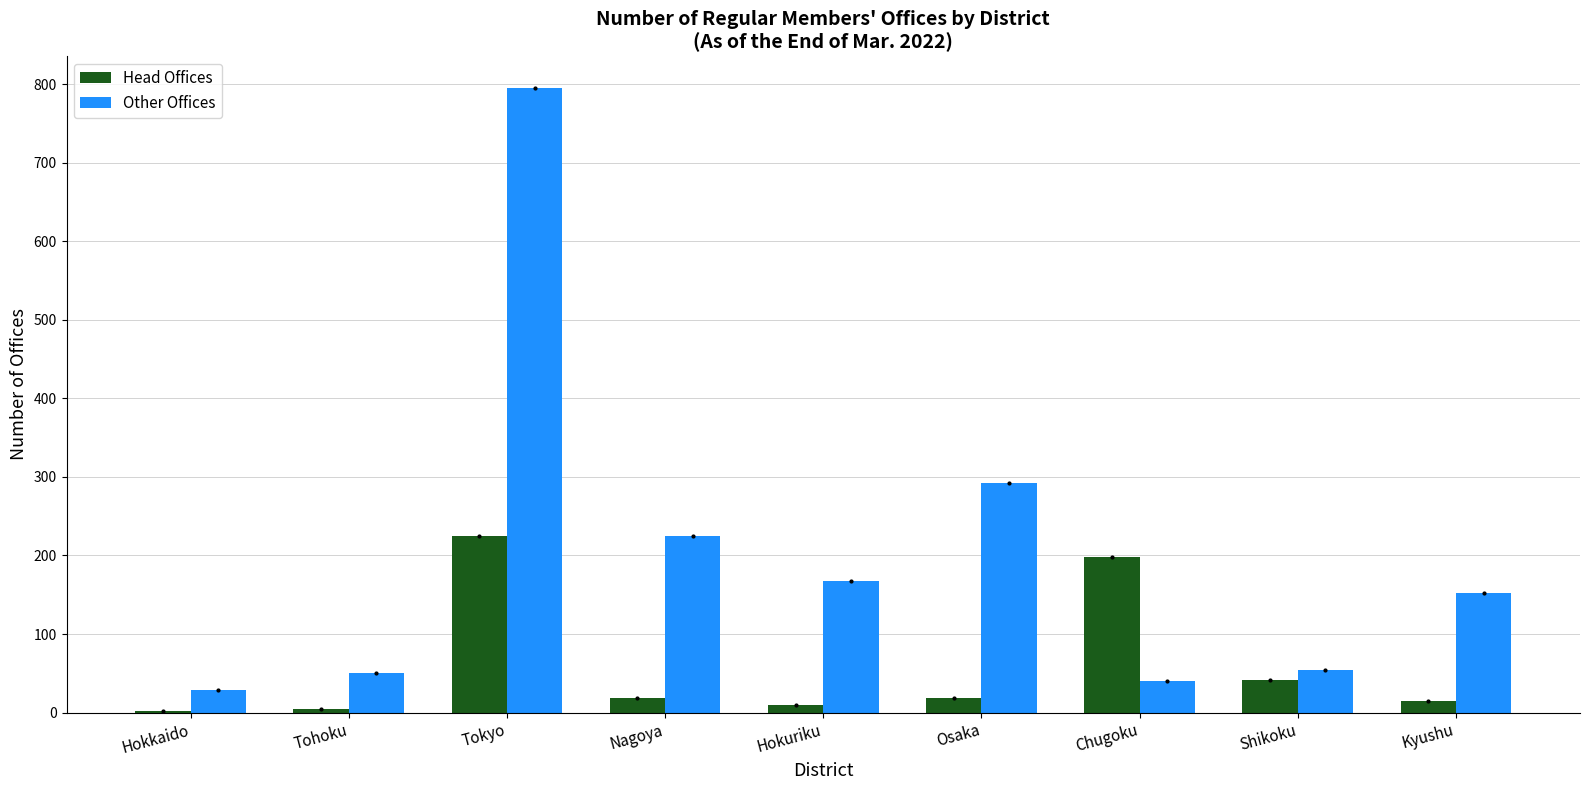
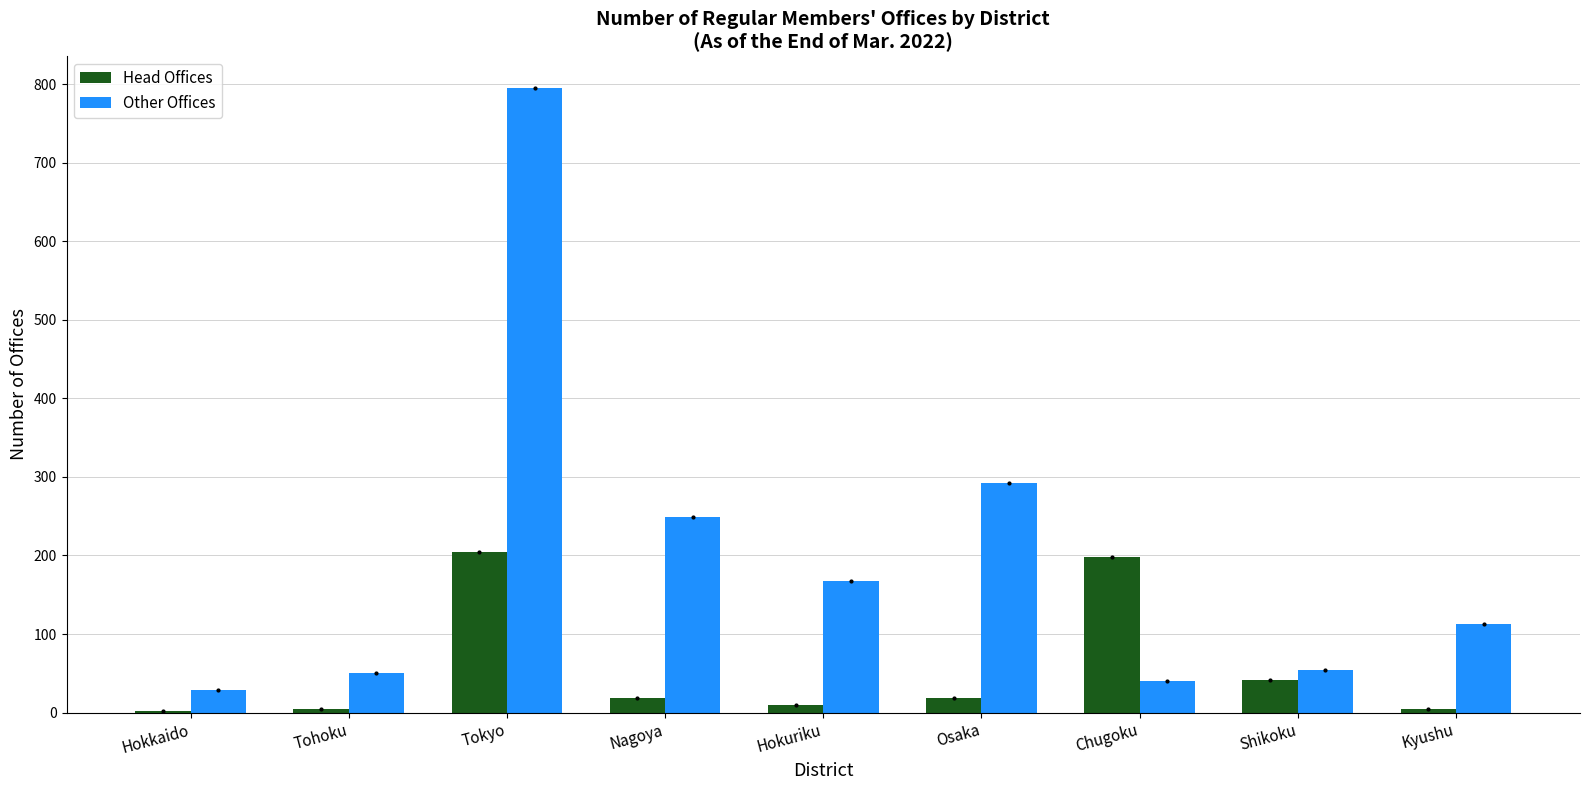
  {
    "Head Offices": {
      "Tohoku": 0,
-     "Tokyo": 230,
+     "Tokyo": 200,
      "Nagoya": 20,
      "Hokuriku": 10,
      "Osaka": 20,
      "Chugoku": 200,
      "Shikoku": 40,
-     "Kyushu": 20
+     "Kyushu": 0
    },
    "Other Offices": {
      "Hokkaido": 30,
      "Tohoku": 50,
      "Tokyo": 800,
-     "Nagoya": 230,
+     "Nagoya": 250,
      "Hokuriku": 170,
      "Osaka": 290,
      "Chugoku": 40,
      "Shikoku": 50,
-     "Kyushu": 150
+     "Kyushu": 110
    }
  }
